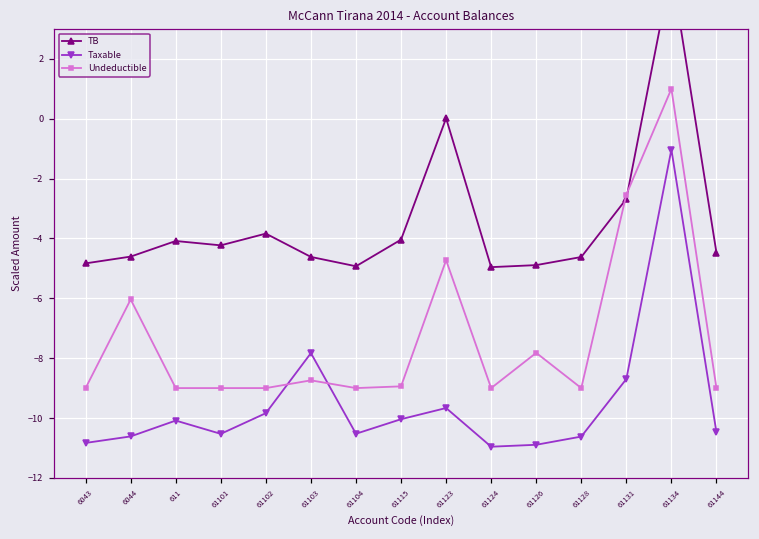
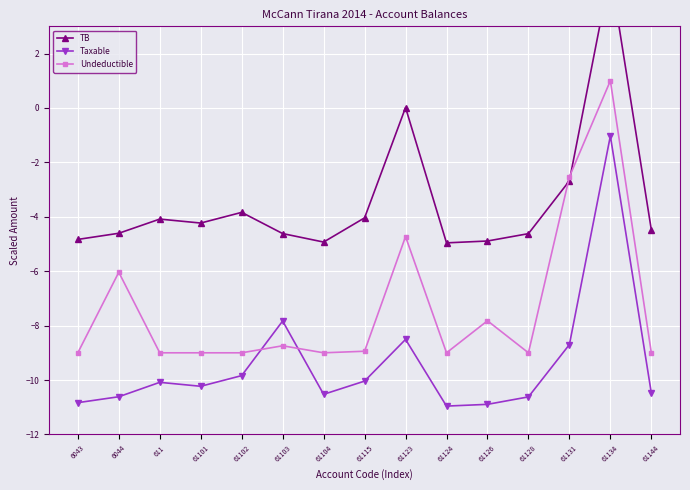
  {
    "TB": {
      "6043": -4.8,
      "6044": -4.6,
      "611": -4.1,
      "61101": -4.2,
      "61102": -3.8,
      "61103": -4.6,
      "61104": -4.9,
      "61115": -4.0,
      "61123": 0.0,
      "61124": -5.0,
      "61126": -4.9,
      "61128": -4.6,
      "61131": -2.7,
      "61144": -4.5
    },
    "Taxable": {
      "6043": -10.8,
      "6044": -10.6,
      "611": -10.1,
-     "61101": -10.5,
+     "61101": -10.2,
      "61102": -9.8,
      "61103": -7.8,
      "61104": -10.5,
      "61115": -10.0,
-     "61123": -9.7,
+     "61123": -8.5,
      "61124": -11.0,
      "61126": -10.9,
      "61128": -10.6,
      "61131": -8.7,
      "61134": -1.0,
      "61144": -10.5
    },
    "Undeductible": {
      "6043": -9.0,
      "6044": -6.0,
      "611": -9.0,
      "61101": -9.0,
      "61102": -9.0,
      "61103": -8.7,
      "61104": -9.0,
      "61115": -8.9,
      "61123": -4.7,
      "61124": -9.0,
      "61126": -7.8,
      "61128": -9.0,
      "61131": -2.5,
      "61134": 1.0,
      "61144": -9.0
    }
  }
